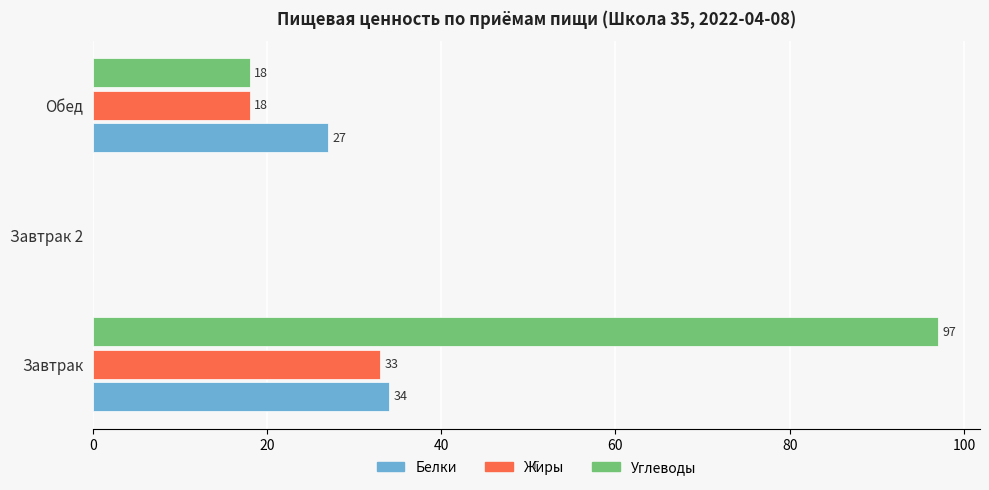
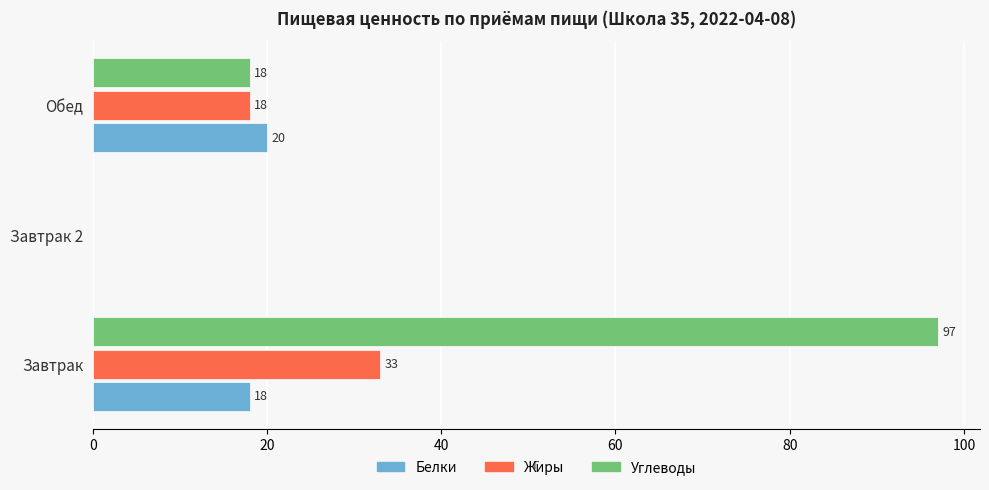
  {
    "Белки": {
-     "Обед": 27,
-     "Завтрак": 34
+     "Обед": 20,
+     "Завтрак": 18
    },
    "Жиры": {
      "Обед": 18,
      "Завтрак": 33
    },
    "Углеводы": {
      "Обед": 18,
      "Завтрак": 97
    }
  }
